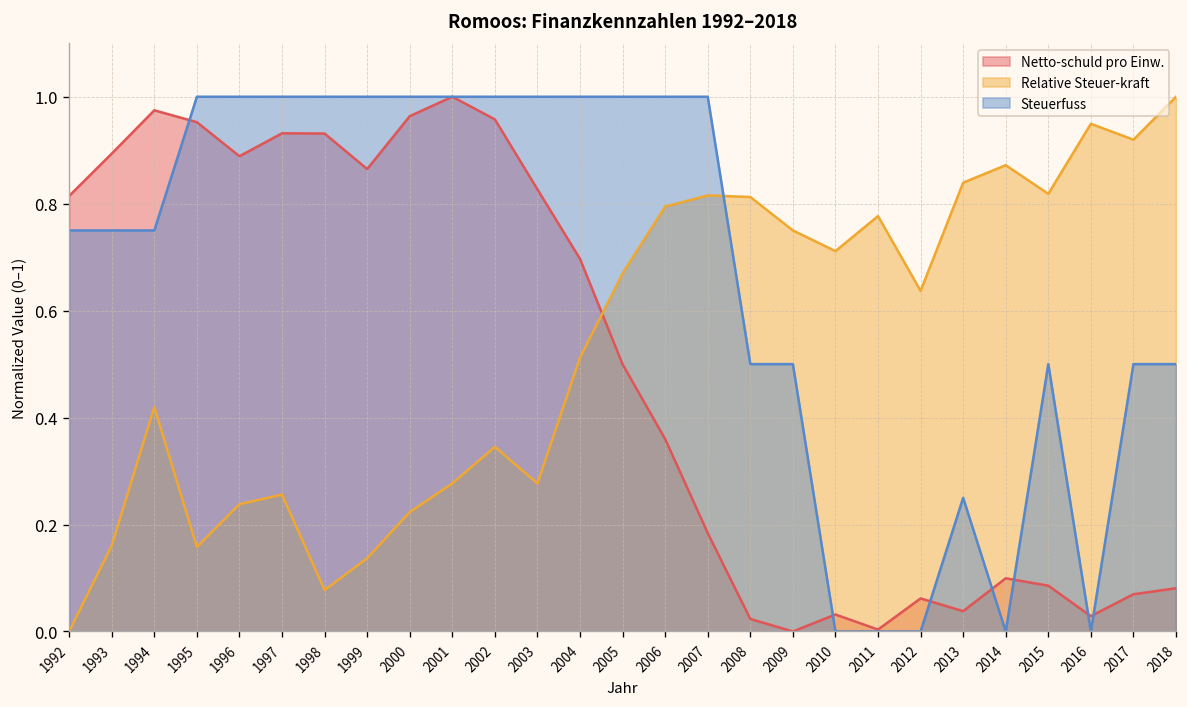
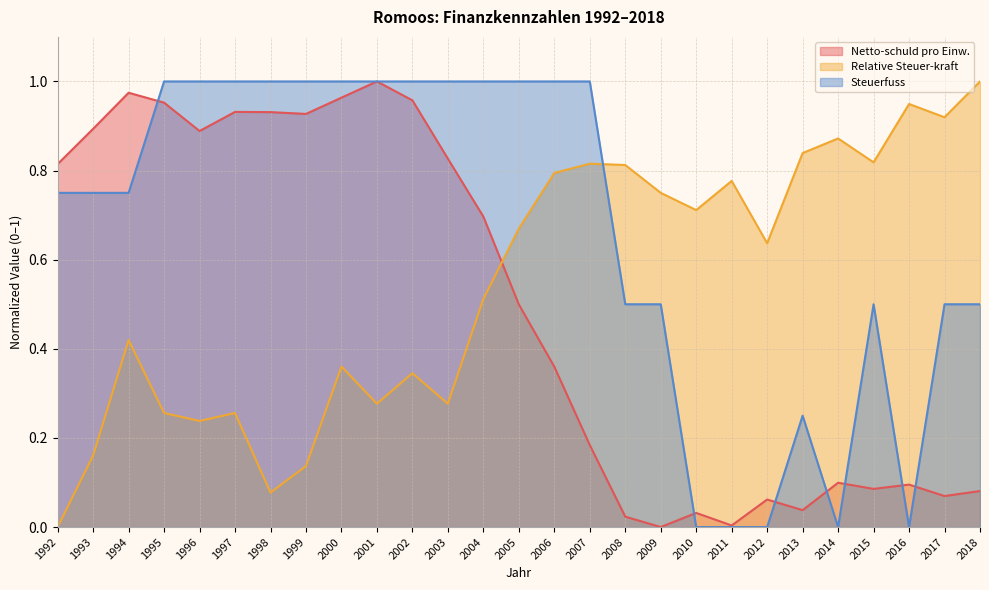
  {
    "Netto-schuld pro Einw.": {
      "1992": 0.81,
      "1993": 0.89,
      "1994": 0.97,
      "1995": 0.95,
      "1996": 0.89,
      "1997": 0.93,
      "1998": 0.93,
-     "1999": 0.86,
+     "1999": 0.93,
      "2000": 0.96,
      "2002": 0.96,
      "2003": 0.83,
      "2004": 0.70,
      "2005": 0.50,
      "2006": 0.36,
      "2007": 0.18,
      "2008": 0.02,
      "2009": 0.00,
      "2010": 0.03,
      "2012": 0.06,
      "2013": 0.04,
      "2014": 0.10,
      "2015": 0.09,
-     "2016": 0.03,
+     "2016": 0.10,
      "2017": 0.07,
      "2018": 0.08
    },
    "Relative Steuer-kraft": {
      "1992": 0.00,
      "1993": 0.16,
      "1994": 0.42,
-     "1995": 0.16,
+     "1995": 0.26,
      "1996": 0.24,
      "1997": 0.26,
      "1998": 0.08,
      "1999": 0.14,
-     "2000": 0.22,
+     "2000": 0.36,
      "2001": 0.28,
      "2002": 0.35,
      "2003": 0.28,
      "2004": 0.51,
      "2005": 0.67,
      "2006": 0.79,
      "2007": 0.82,
      "2008": 0.81,
      "2009": 0.75,
      "2010": 0.71,
      "2011": 0.78,
      "2012": 0.64,
      "2013": 0.84,
      "2014": 0.87,
      "2015": 0.82,
      "2016": 0.95,
      "2017": 0.92,
      "2018": 1.00
    },
    "Steuerfuss": {
      "1992": 0.75,
      "1993": 0.75,
      "1994": 0.75,
      "1995": 1.00,
      "1996": 1.00,
      "1997": 1.00,
      "1998": 1.00,
      "1999": 1.00,
      "2000": 1.00,
      "2002": 1.00,
      "2003": 1.00,
      "2004": 1.00,
      "2005": 1.00,
      "2006": 1.00,
      "2007": 1.00,
      "2008": 0.50,
      "2009": 0.50,
      "2010": 0.00,
      "2012": 0.00,
      "2013": 0.25,
      "2014": 0.00,
      "2015": 0.50,
      "2016": 0.00,
      "2017": 0.50,
      "2018": 0.50
    }
  }
